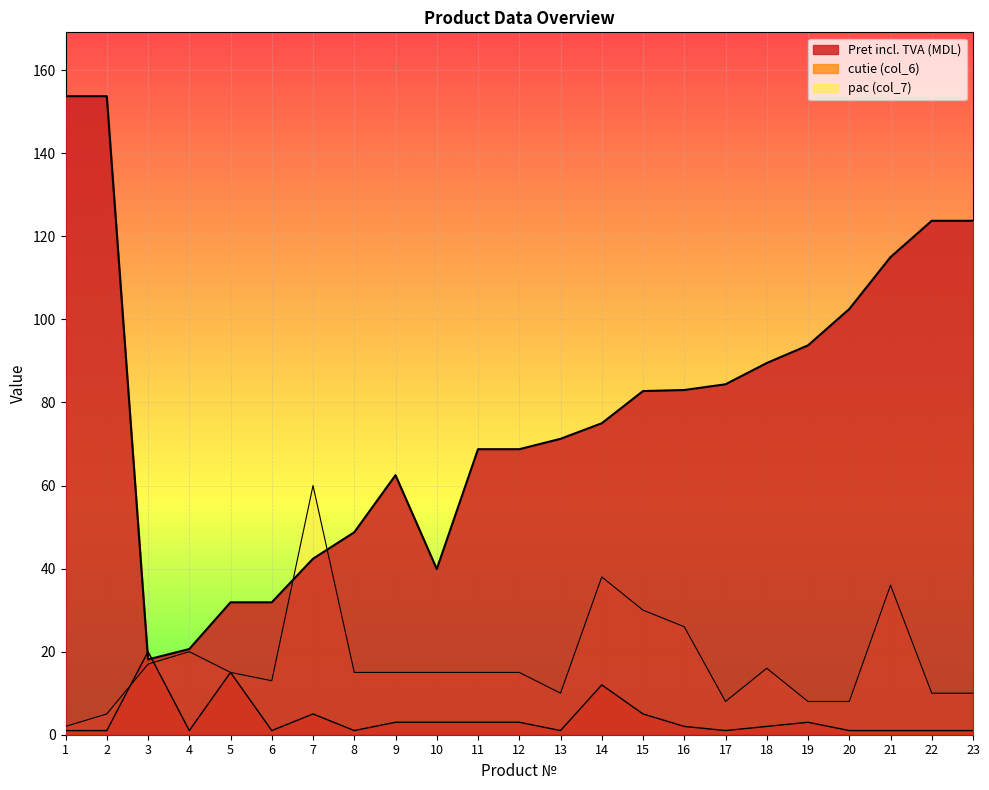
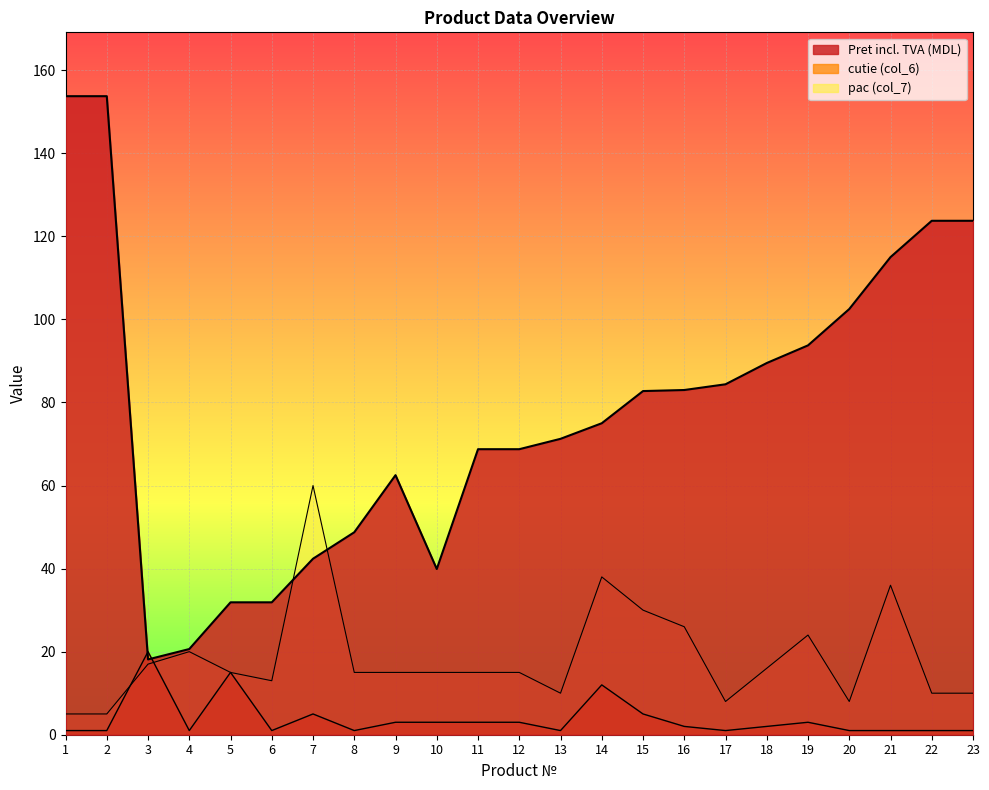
  {
    "Pret incl. TVA (MDL)": {
      "1": 154,
      "2": 154,
      "3": 18,
      "4": 21,
      "5": 32,
      "6": 32,
      "7": 42,
      "8": 49,
      "9": 63,
      "10": 40,
      "11": 69,
      "12": 69,
      "13": 71,
      "14": 75,
      "15": 83,
      "16": 83,
      "17": 84,
      "18": 90,
      "19": 94,
      "20": 103,
      "21": 115,
      "22": 124,
      "23": 124
    },
    "cutie (col_6)": {
      "1": 1,
      "2": 1,
      "3": 20,
      "4": 1,
      "6": 1,
      "7": 5,
      "8": 1,
      "9": 3,
      "10": 3,
      "11": 3,
      "12": 3,
      "13": 1,
      "14": 12,
      "15": 5,
      "16": 2,
      "17": 1,
      "18": 2,
      "19": 3,
      "20": 1,
      "21": 1,
      "22": 1,
      "23": 1
    },
    "pac (col_7)": {
-     "1": 2,
+     "1": 5,
      "2": 5,
      "3": 17,
      "4": 20,
      "6": 13,
      "7": 60,
      "8": 15,
      "9": 15,
      "10": 15,
      "11": 15,
      "12": 15,
      "13": 10,
      "14": 38,
      "15": 30,
      "16": 26,
      "17": 8,
      "18": 16,
-     "19": 8,
+     "19": 24,
      "20": 8,
      "21": 36,
      "22": 10,
      "23": 10
    }
  }
